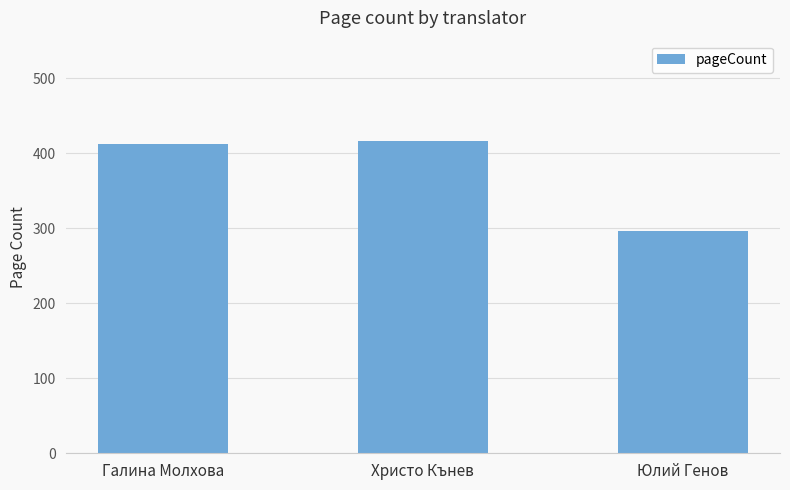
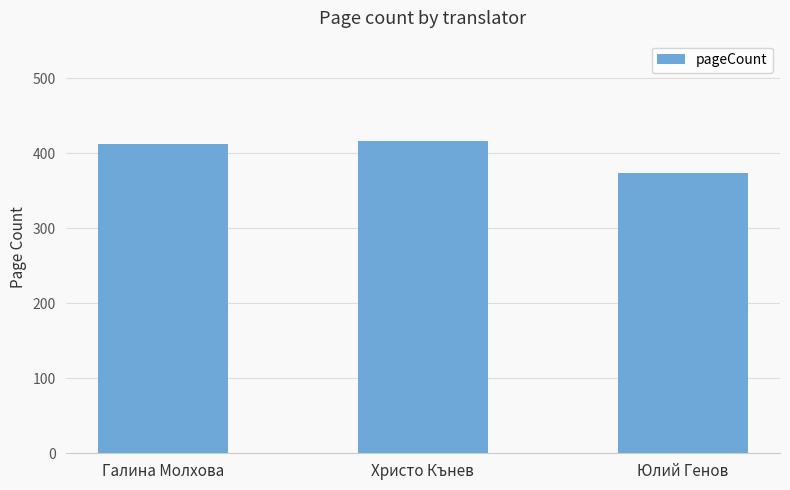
  {
    "Галина Молхова": 410,
    "Христо Кънев": 420,
-   "Юлий Генов": 300
+   "Юлий Генов": 370
  }
